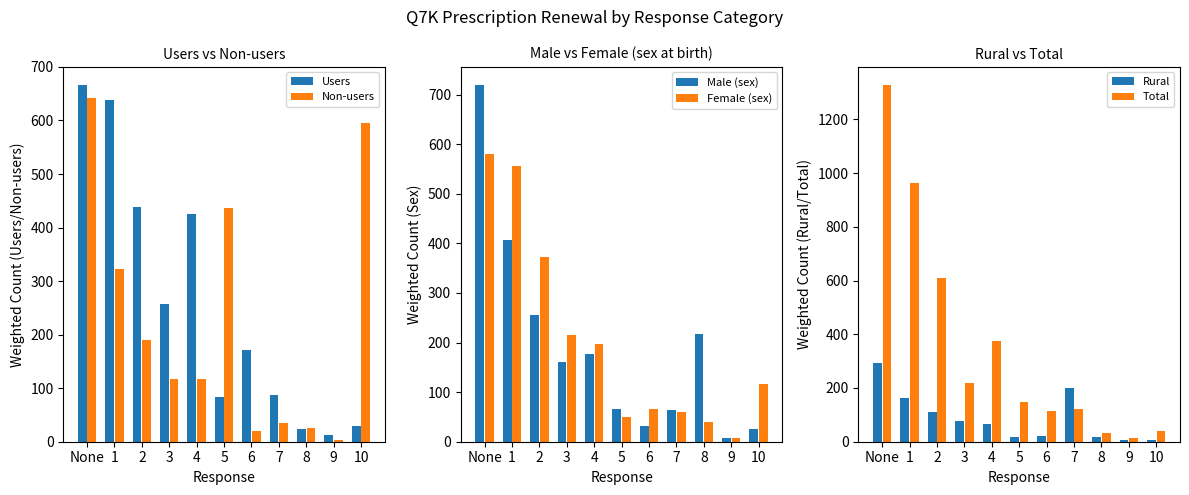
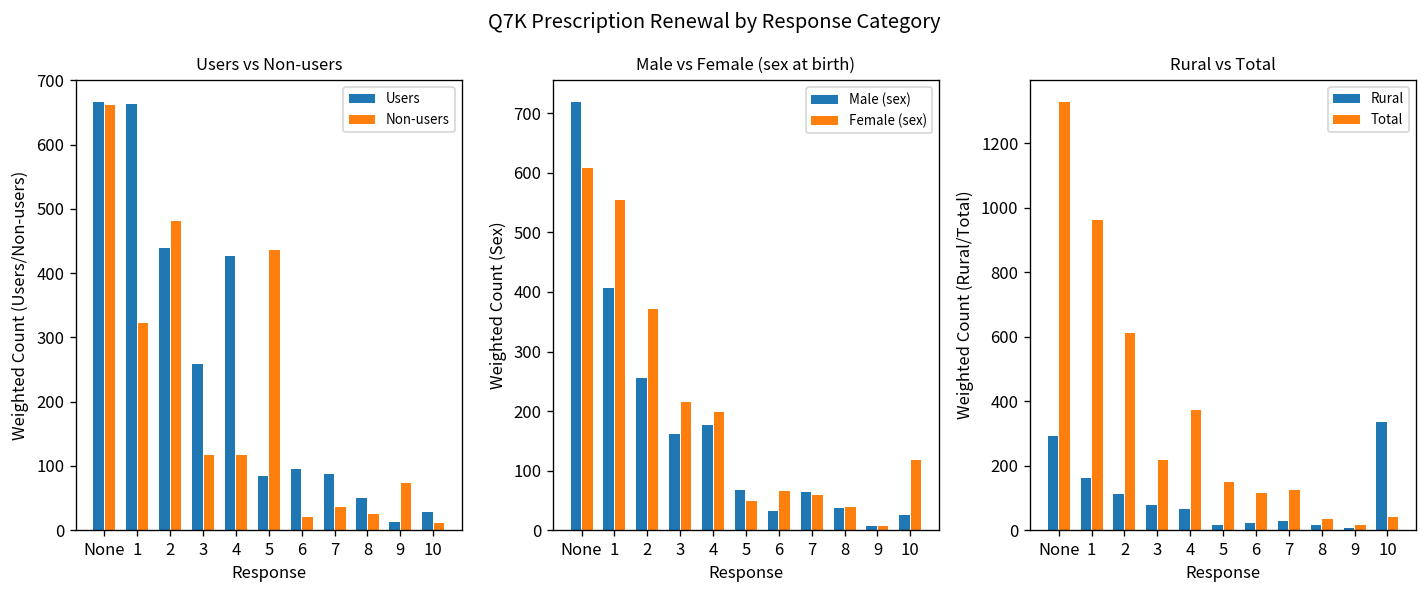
  {
    "Users vs Non-users": {
      "Users": {
        "None": 670,
-       "1": 640,
+       "1": 660,
        "2": 440,
        "3": 260,
        "4": 430,
        "5": 80,
-       "6": 170,
+       "6": 100,
        "7": 90,
-       "8": 20,
+       "8": 50,
        "9": 10,
        "10": 30
      },
      "Non-users": {
-       "None": 640,
+       "None": 660,
        "1": 320,
-       "2": 190,
+       "2": 480,
        "3": 120,
        "4": 120,
        "5": 440,
        "6": 20,
        "7": 40,
        "8": 30,
-       "9": 0,
-       "10": 600
+       "9": 70,
+       "10": 10
      }
    },
    "Male vs Female (sex at birth)": {
      "Male (sex)": {
        "None": 720,
        "1": 410,
        "2": 260,
        "3": 160,
        "4": 180,
        "5": 70,
        "6": 30,
        "7": 60,
-       "8": 220,
+       "8": 40,
        "9": 10,
        "10": 30
      },
      "Female (sex)": {
-       "None": 580,
+       "None": 610,
        "1": 560,
        "2": 370,
        "3": 210,
        "4": 200,
        "5": 50,
        "6": 70,
        "7": 60,
        "8": 40,
        "9": 10,
        "10": 120
      }
    },
    "Rural vs Total": {
      "Rural": {
        "None": 290,
        "1": 160,
        "2": 110,
        "3": 80,
        "4": 70,
        "5": 20,
        "6": 20,
-       "7": 200,
+       "7": 30,
        "8": 20,
-       "10": 10
+       "10": 340
      },
      "Total": {
        "None": 1330,
        "1": 960,
        "2": 610,
        "3": 220,
        "4": 370,
        "5": 150,
        "6": 120,
        "7": 120,
        "8": 30,
        "9": 10,
        "10": 40
      }
    }
  }
